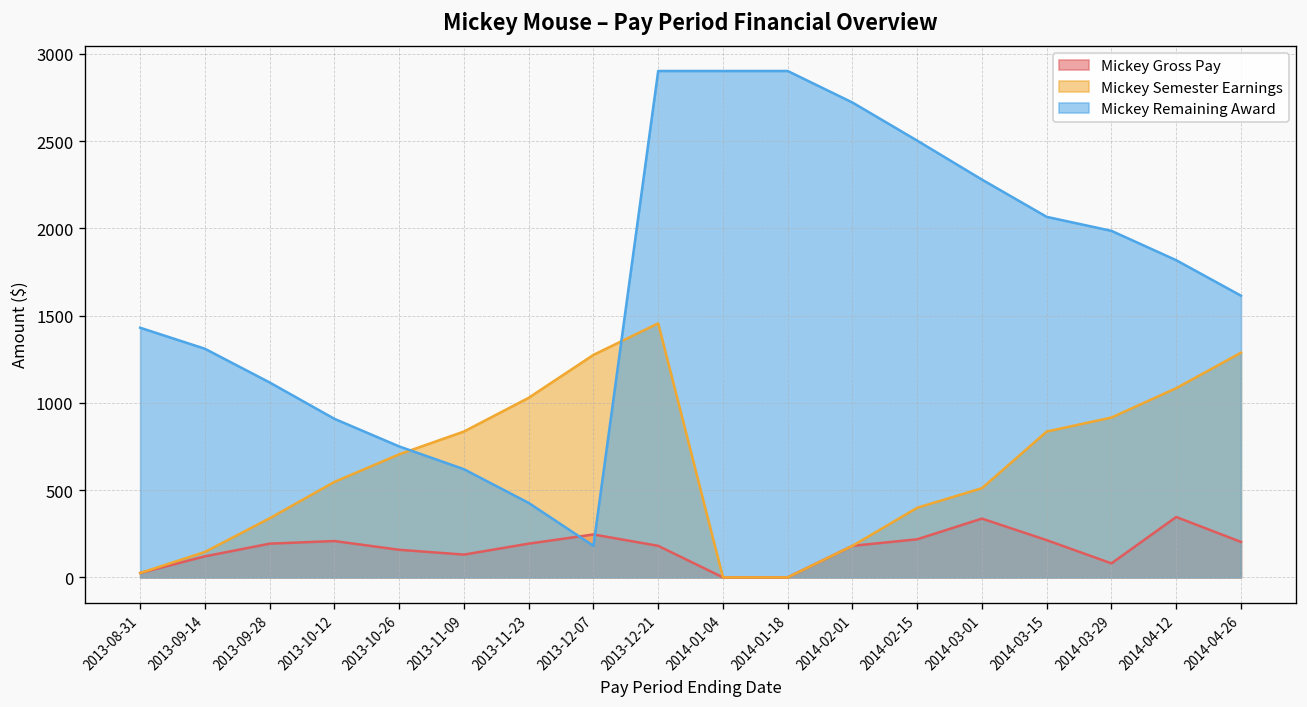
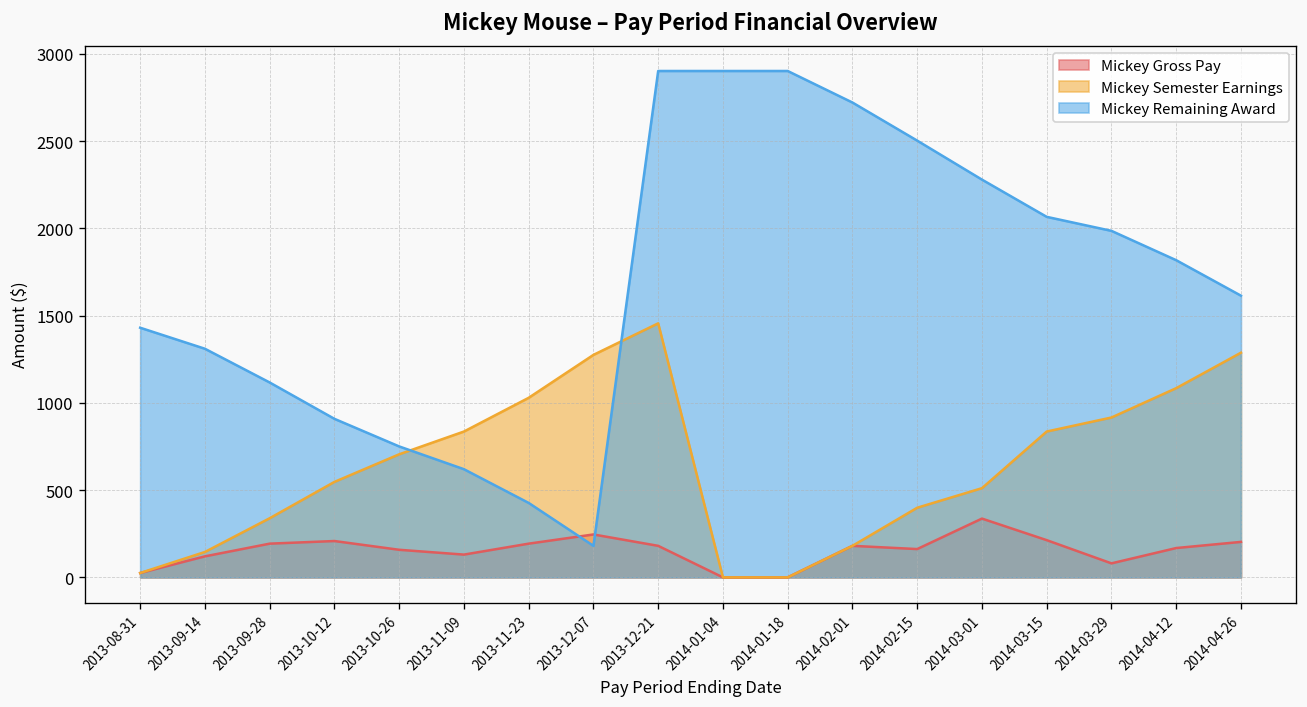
  {
    "Mickey Gross Pay": {
      "2013-09-14": 120,
      "2013-09-28": 190,
      "2013-10-12": 210,
      "2013-10-26": 160,
      "2013-11-09": 130,
      "2013-11-23": 190,
      "2013-12-07": 250,
      "2013-12-21": 180,
-     "2014-02-15": 220,
+     "2014-02-15": 160,
      "2014-03-01": 340,
      "2014-03-15": 210,
      "2014-03-29": 80,
-     "2014-04-12": 350,
+     "2014-04-12": 170,
      "2014-04-26": 200
    },
    "Mickey Semester Earnings": {
      "2013-09-14": 150,
      "2013-09-28": 340,
      "2013-10-12": 550,
      "2013-10-26": 710,
      "2013-11-09": 840,
      "2013-11-23": 1030,
      "2013-12-07": 1280,
      "2013-12-21": 1460,
      "2014-02-15": 400,
      "2014-03-01": 510,
      "2014-03-15": 840,
      "2014-03-29": 920,
      "2014-04-12": 1080,
      "2014-04-26": 1290
    },
    "Mickey Remaining Award": {
      "2013-08-31": 1430,
      "2013-09-14": 1310,
      "2013-09-28": 1120,
      "2013-10-12": 910,
      "2013-10-26": 750,
      "2013-11-09": 620,
      "2013-11-23": 430,
      "2013-12-07": 180,
      "2013-12-21": 2900,
      "2014-01-04": 2900,
      "2014-01-18": 2900,
      "2014-02-01": 2720,
      "2014-02-15": 2500,
      "2014-03-01": 2280,
      "2014-03-15": 2070,
      "2014-03-29": 1990,
      "2014-04-12": 1820,
      "2014-04-26": 1610
    }
  }
